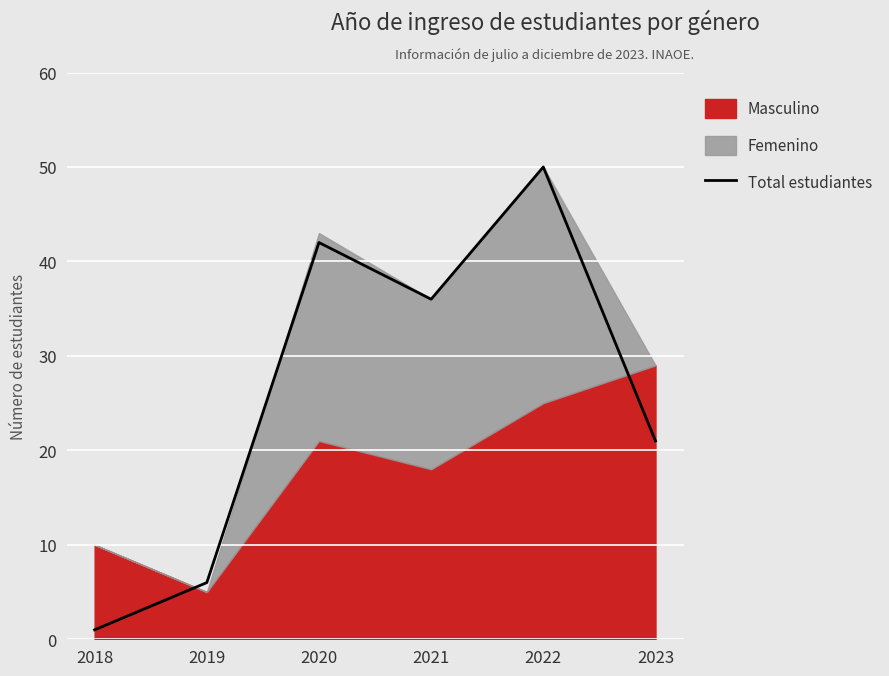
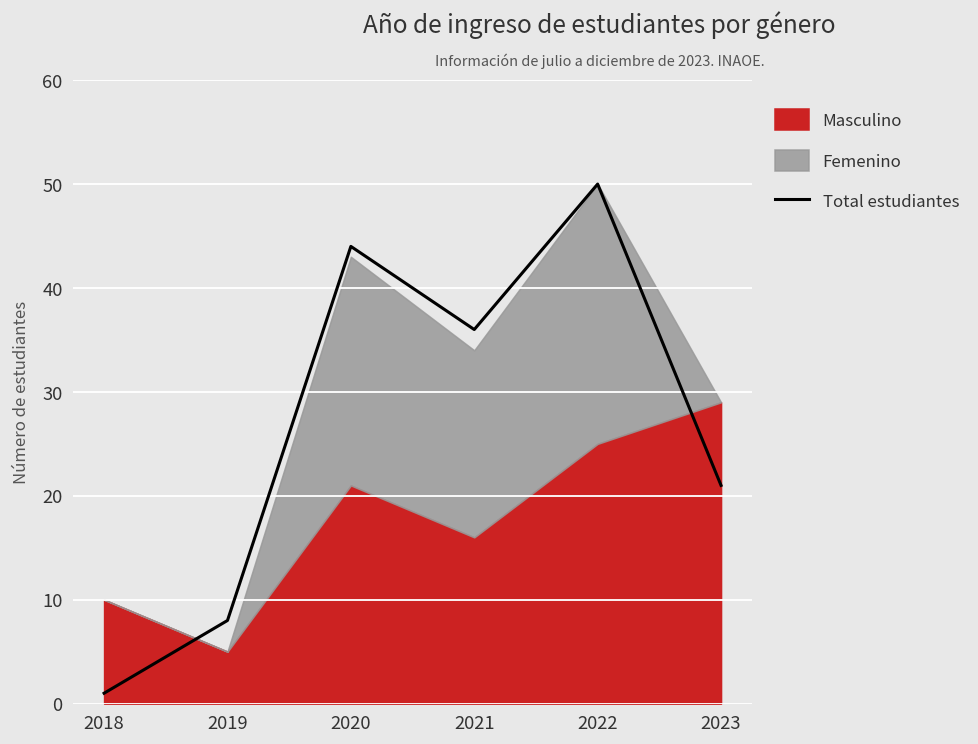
  {
    "Total estudiantes": {
      "2018": 1,
-     "2019": 6,
-     "2020": 42,
+     "2019": 8,
+     "2020": 44,
      "2023": 21
    },
    "Masculino": {
      "2020": 21,
-     "2021": 18,
+     "2021": 16,
      "2022": 25
    },
    "Femenino": {
      "2020": 22
    }
  }
